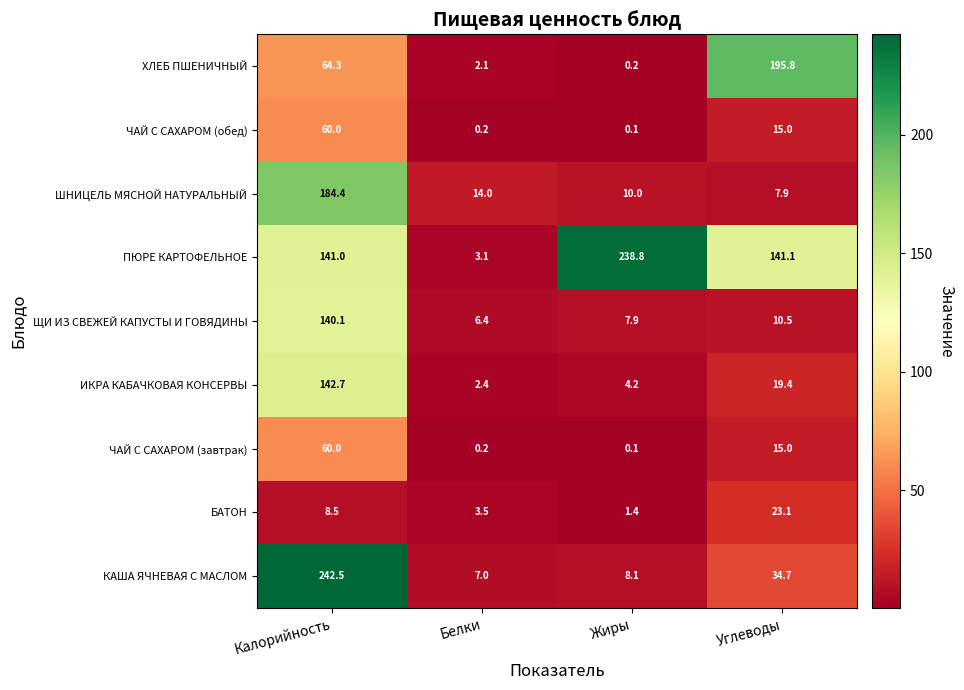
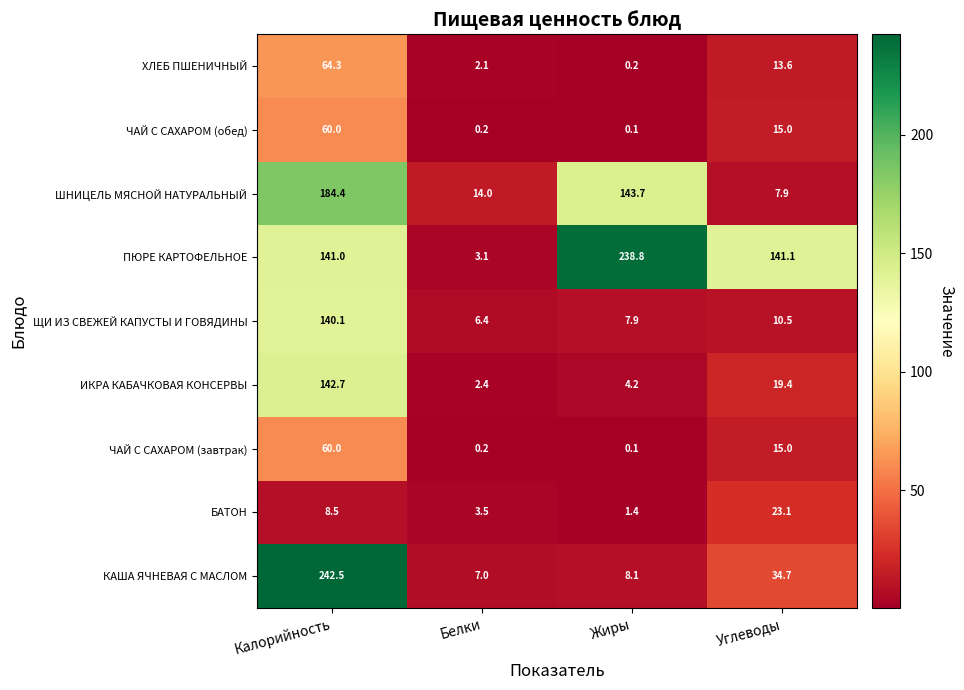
  {
    "ХЛЕБ ПШЕНИЧНЫЙ": {
      "Калорийность": 64.3,
      "Белки": 2.1,
      "Жиры": 0.2,
-     "Углеводы": 195.8
+     "Углеводы": 13.6
    },
    "ЧАЙ С САХАРОМ (обед)": {
      "Калорийность": 60.0,
      "Белки": 0.2,
      "Жиры": 0.1,
      "Углеводы": 15.0
    },
    "ШНИЦЕЛЬ МЯСНОЙ НАТУРАЛЬНЫЙ": {
      "Калорийность": 184.4,
      "Белки": 14.0,
-     "Жиры": 10.0,
+     "Жиры": 143.7,
      "Углеводы": 7.9
    },
    "ПЮРЕ КАРТОФЕЛЬНОЕ": {
      "Калорийность": 141.0,
      "Белки": 3.1,
      "Жиры": 238.8,
      "Углеводы": 141.1
    },
    "ЩИ ИЗ СВЕЖЕЙ КАПУСТЫ И ГОВЯДИНЫ": {
      "Калорийность": 140.1,
      "Белки": 6.4,
      "Жиры": 7.9,
      "Углеводы": 10.5
    },
    "ИКРА КАБАЧКОВАЯ КОНСЕРВЫ": {
      "Калорийность": 142.7,
      "Белки": 2.4,
      "Жиры": 4.2,
      "Углеводы": 19.4
    },
    "ЧАЙ С САХАРОМ (завтрак)": {
      "Калорийность": 60.0,
      "Белки": 0.2,
      "Жиры": 0.1,
      "Углеводы": 15.0
    },
    "БАТОН": {
      "Калорийность": 8.5,
      "Белки": 3.5,
      "Жиры": 1.4,
      "Углеводы": 23.1
    },
    "КАША ЯЧНЕВАЯ С МАСЛОМ": {
      "Калорийность": 242.5,
      "Белки": 7.0,
      "Жиры": 8.1,
      "Углеводы": 34.7
    }
  }
